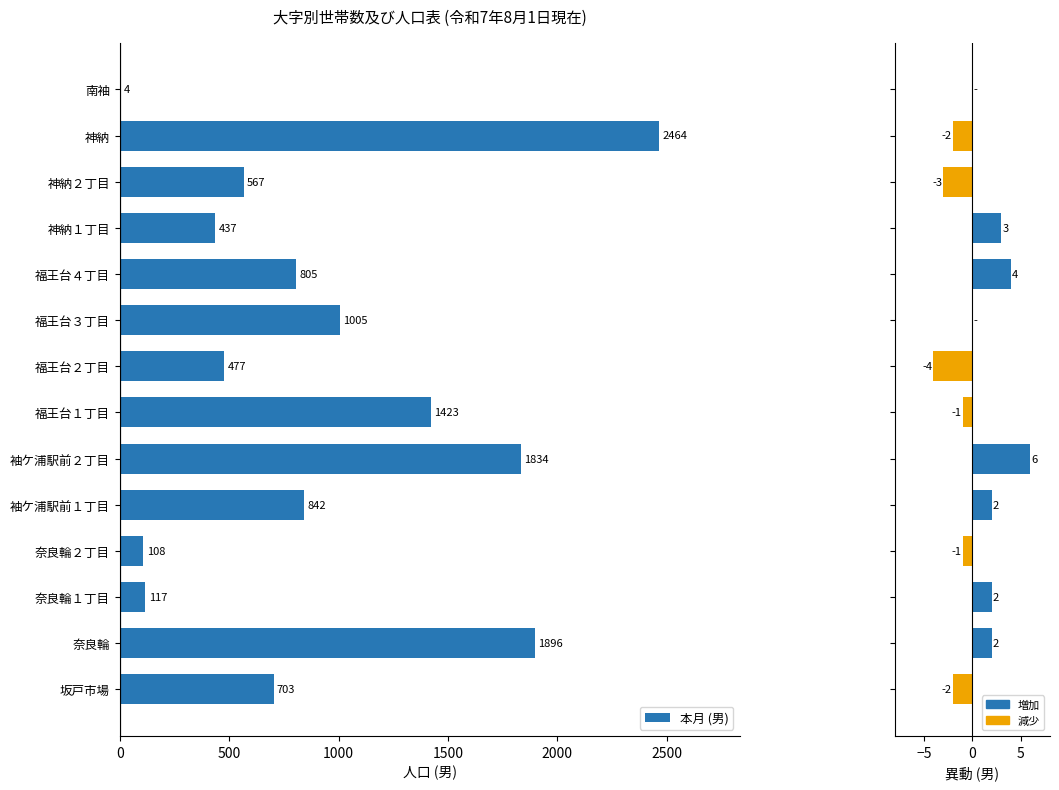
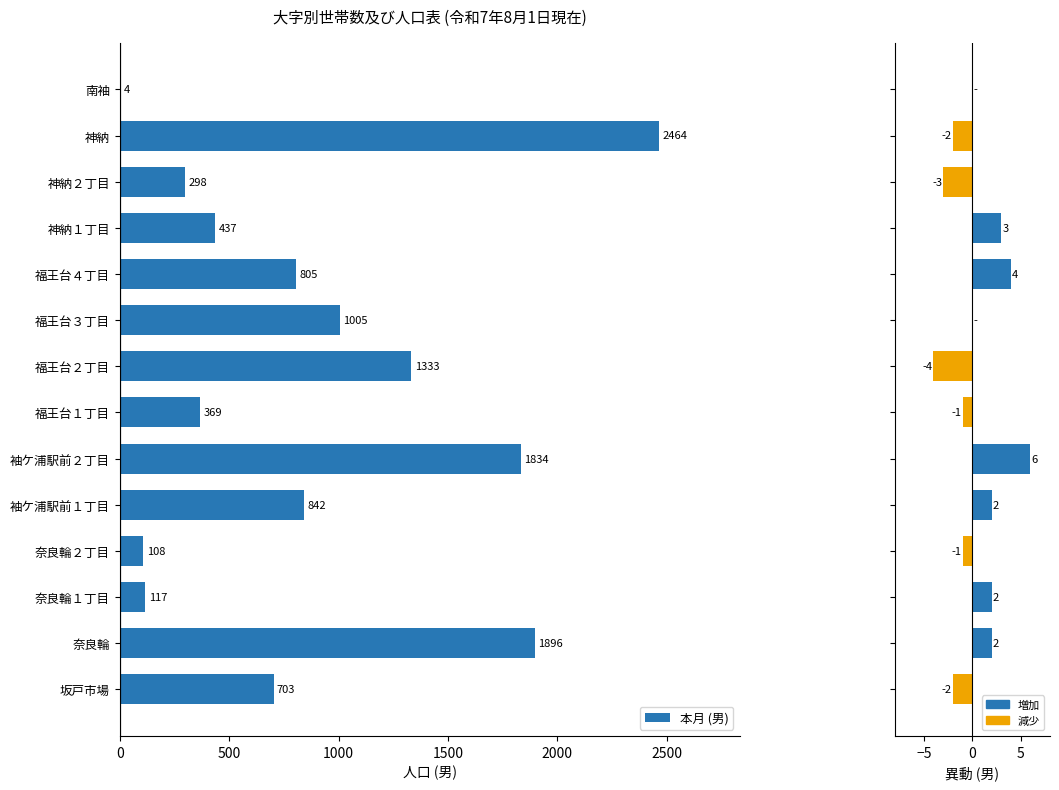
  {
    "大字別世帯数及び人口表 (令和7年8月1日現在)": {
      "南袖": 4,
      "神納": 2464,
-     "神納２丁目": 567,
+     "神納２丁目": 298,
      "神納１丁目": 437,
      "福王台４丁目": 805,
      "福王台３丁目": 1005,
-     "福王台２丁目": 477,
-     "福王台１丁目": 1423,
+     "福王台２丁目": 1333,
+     "福王台１丁目": 369,
      "袖ケ浦駅前２丁目": 1834,
      "袖ケ浦駅前１丁目": 842,
      "奈良輪２丁目": 108,
      "奈良輪１丁目": 117,
      "奈良輪": 1896,
      "坂戸市場": 703
    }
  }
